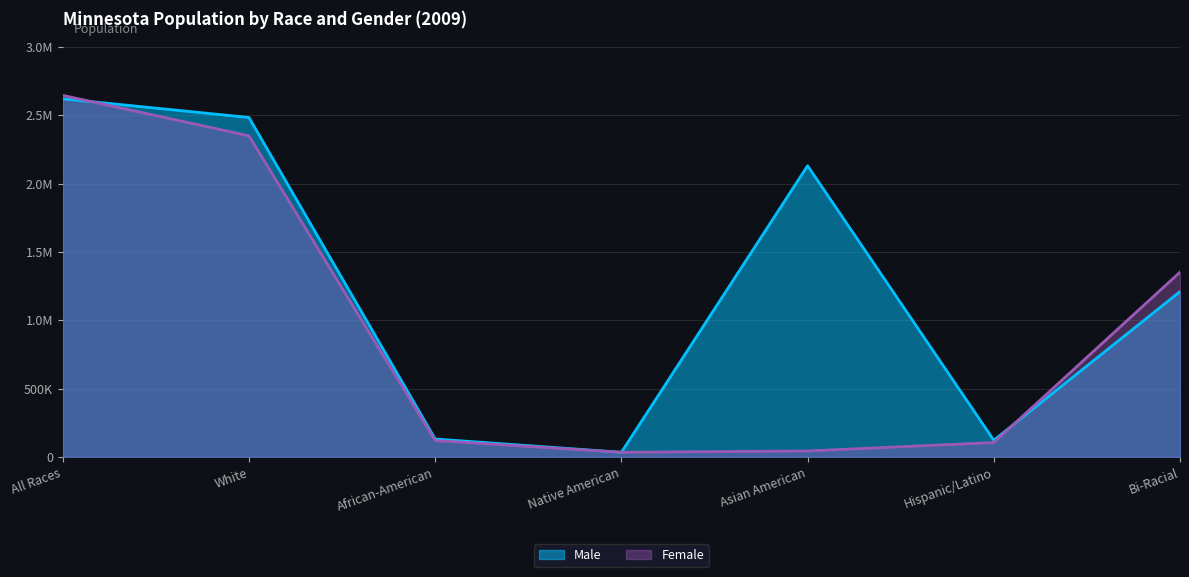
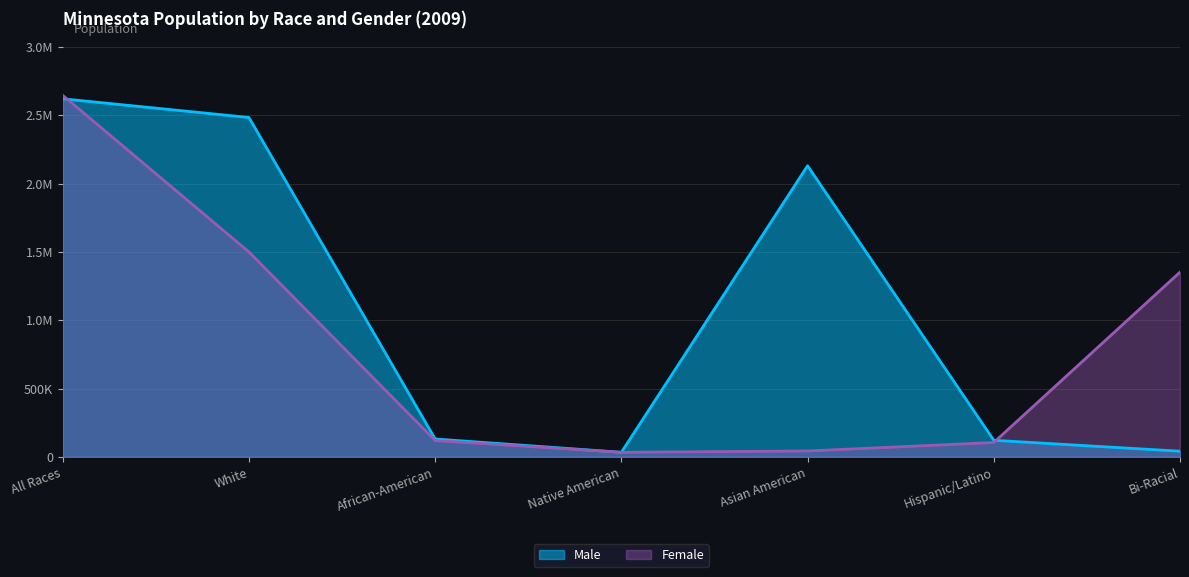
  {
    "Male": {
      "All Races": 2620000,
      "White": 2480000,
      "Asian American": 2130000,
-     "Bi-Racial": 1210000
+     "Bi-Racial": 40000
    },
    "Female": {
      "All Races": 2650000,
-     "White": 2350000,
+     "White": 1500000,
      "Asian American": 40000,
      "Bi-Racial": 1350000
    }
  }
